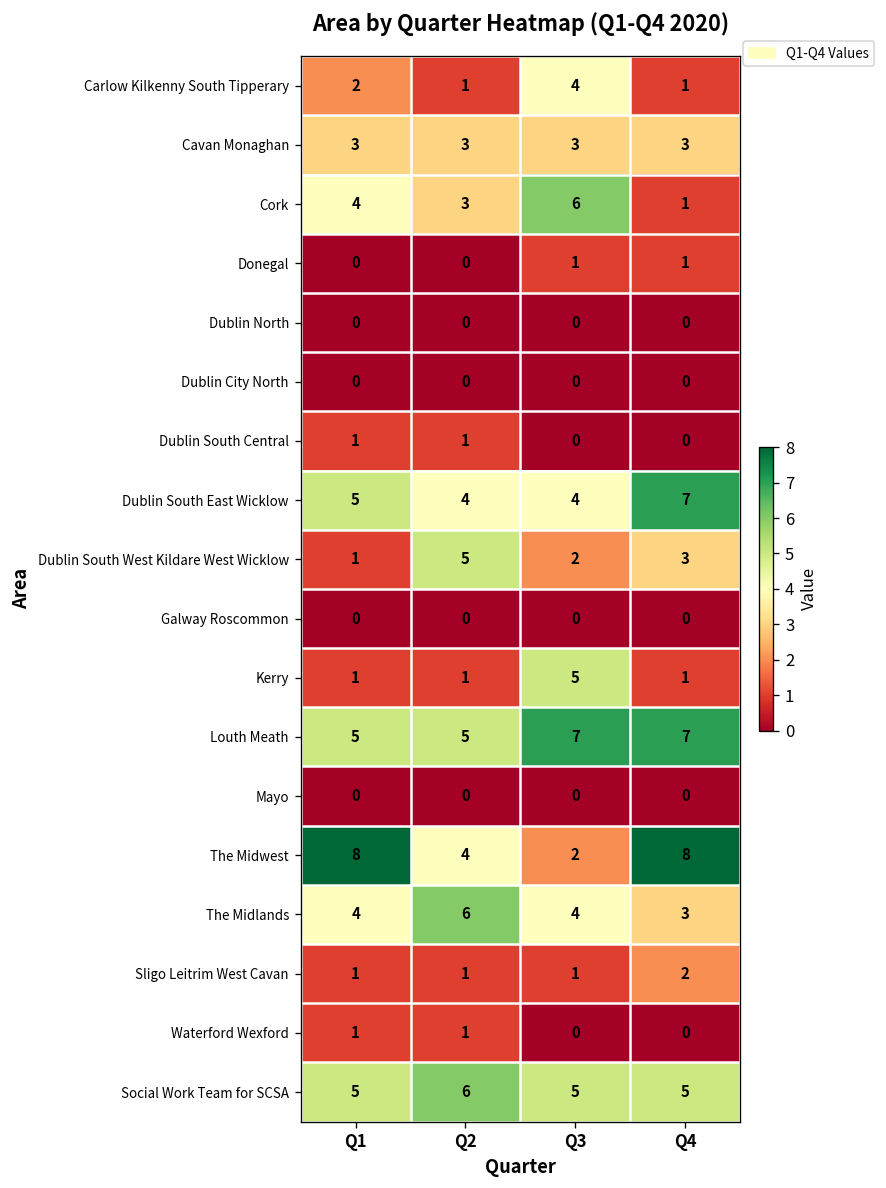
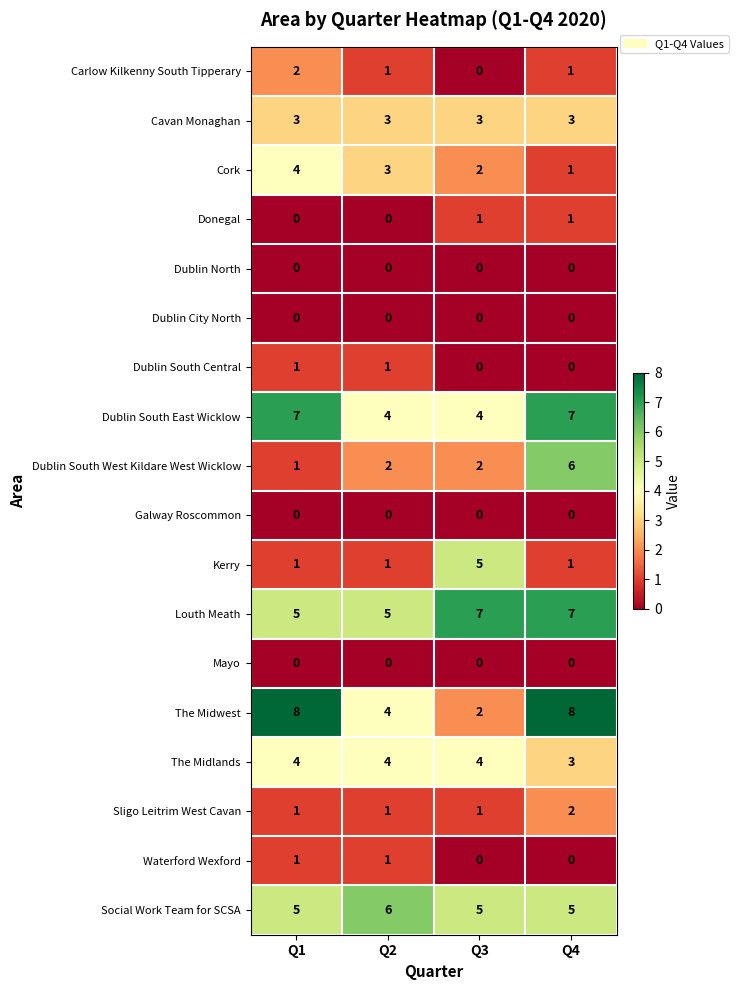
  {
    "Carlow Kilkenny South Tipperary": {
      "Q1": 2,
      "Q2": 1,
-     "Q3": 4,
+     "Q3": 0,
      "Q4": 1
    },
    "Cavan Monaghan": {
      "Q1": 3,
      "Q2": 3,
      "Q3": 3,
      "Q4": 3
    },
    "Cork": {
      "Q1": 4,
      "Q2": 3,
-     "Q3": 6,
+     "Q3": 2,
      "Q4": 1
    },
    "Donegal": {
      "Q1": 0,
      "Q2": 0,
      "Q3": 1,
      "Q4": 1
    },
    "Dublin North": {
      "Q1": 0,
      "Q2": 0,
      "Q3": 0,
      "Q4": 0
    },
    "Dublin City North": {
      "Q1": 0,
      "Q2": 0,
      "Q3": 0,
      "Q4": 0
    },
    "Dublin South Central": {
      "Q1": 1,
      "Q2": 1,
      "Q3": 0,
      "Q4": 0
    },
    "Dublin South East Wicklow": {
-     "Q1": 5,
+     "Q1": 7,
      "Q2": 4,
      "Q3": 4,
      "Q4": 7
    },
    "Dublin South West Kildare West Wicklow": {
      "Q1": 1,
-     "Q2": 5,
+     "Q2": 2,
      "Q3": 2,
-     "Q4": 3
+     "Q4": 6
    },
    "Galway Roscommon": {
      "Q1": 0,
      "Q2": 0,
      "Q3": 0,
      "Q4": 0
    },
    "Kerry": {
      "Q1": 1,
      "Q2": 1,
      "Q3": 5,
      "Q4": 1
    },
    "Louth Meath": {
      "Q1": 5,
      "Q2": 5,
      "Q3": 7,
      "Q4": 7
    },
    "Mayo": {
      "Q1": 0,
      "Q2": 0,
      "Q3": 0,
      "Q4": 0
    },
    "The Midwest": {
      "Q1": 8,
      "Q2": 4,
      "Q3": 2,
      "Q4": 8
    },
    "The Midlands": {
      "Q1": 4,
-     "Q2": 6,
+     "Q2": 4,
      "Q3": 4,
      "Q4": 3
    },
    "Sligo Leitrim West Cavan": {
      "Q1": 1,
      "Q2": 1,
      "Q3": 1,
      "Q4": 2
    },
    "Waterford Wexford": {
      "Q1": 1,
      "Q2": 1,
      "Q3": 0,
      "Q4": 0
    },
    "Social Work Team for SCSA": {
      "Q1": 5,
      "Q2": 6,
      "Q3": 5,
      "Q4": 5
    }
  }
